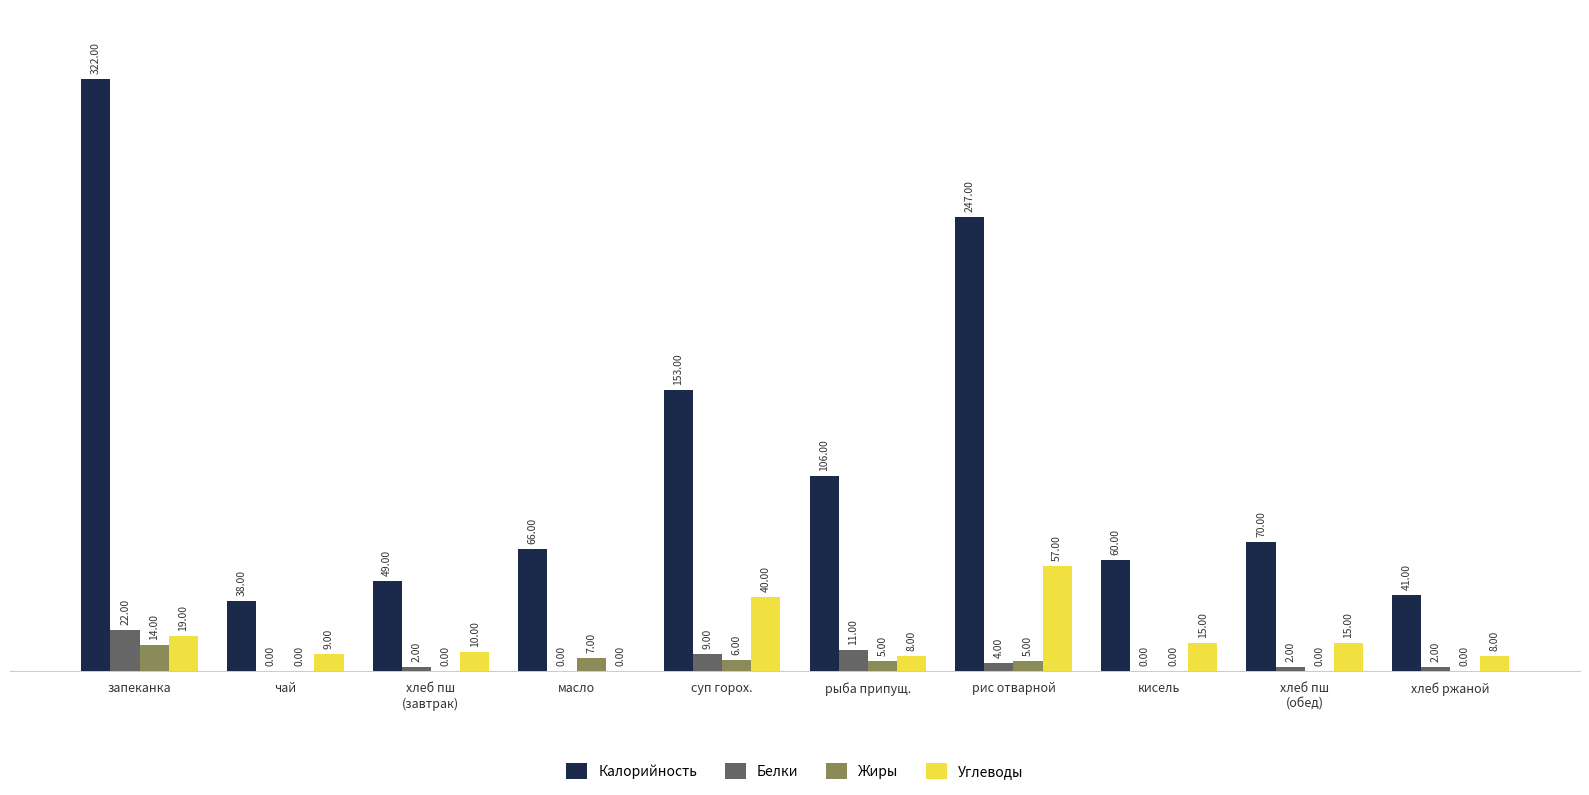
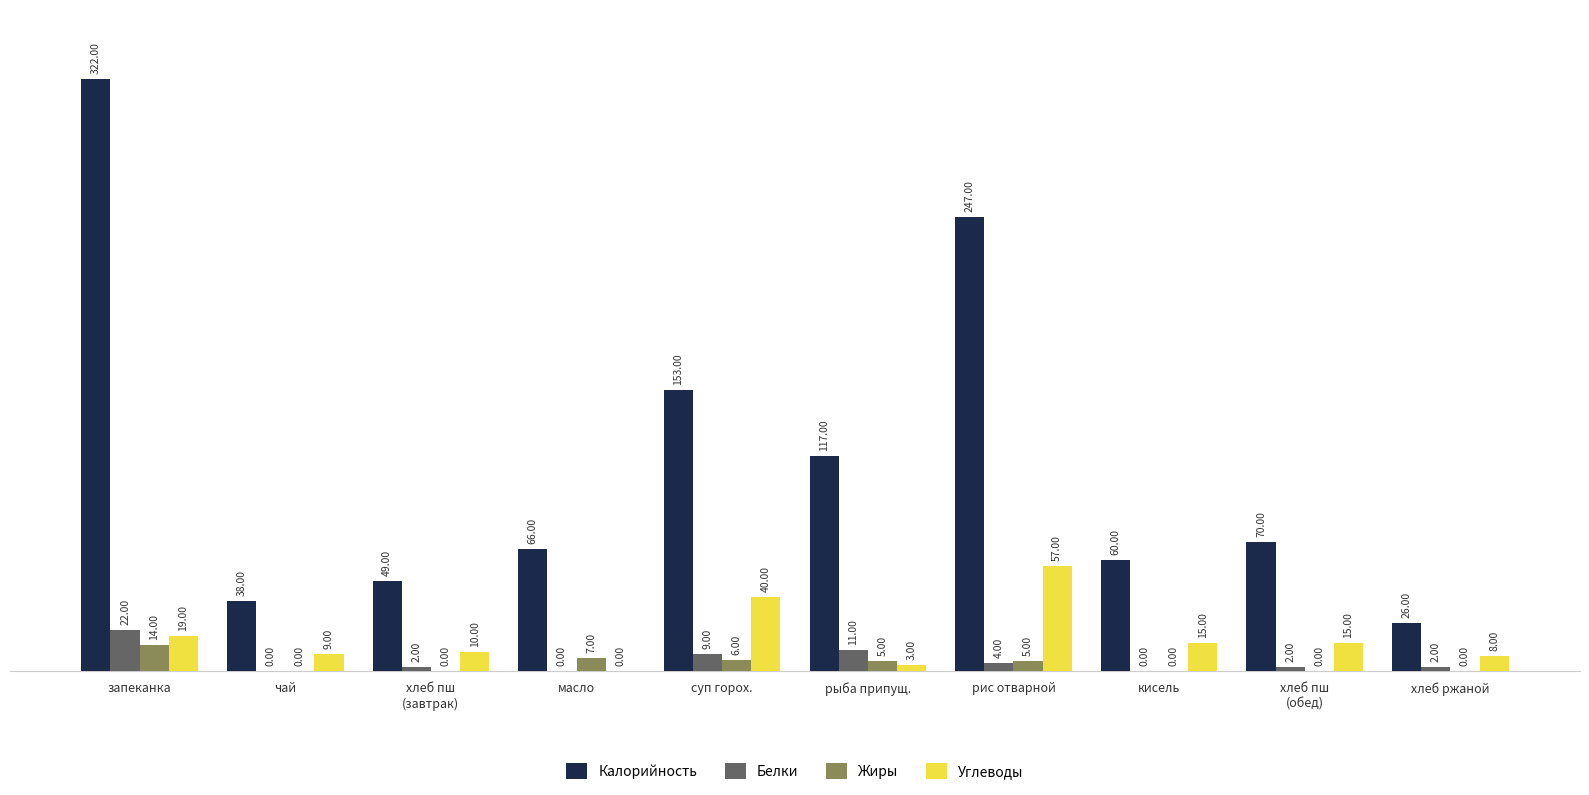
  {
    "Калорийность": {
      "запеканка": 322.00,
      "чай": 38.00,
      "хлеб пш (завтрак)": 49.00,
      "масло": 66.00,
      "суп горох.": 153.00,
-     "рыба припущ.": 106.00,
+     "рыба припущ.": 117.00,
      "рис отварной": 247.00,
      "кисель": 60.00,
      "хлеб пш (обед)": 70.00,
-     "хлеб ржаной": 41.00
+     "хлеб ржаной": 26.00
    },
    "Углеводы": {
      "запеканка": 19.00,
      "чай": 9.00,
      "хлеб пш (завтрак)": 10.00,
      "масло": 0.00,
      "суп горох.": 40.00,
-     "рыба припущ.": 8.00,
+     "рыба припущ.": 3.00,
      "рис отварной": 57.00,
      "кисель": 15.00,
      "хлеб пш (обед)": 15.00,
      "хлеб ржаной": 8.00
    }
  }
